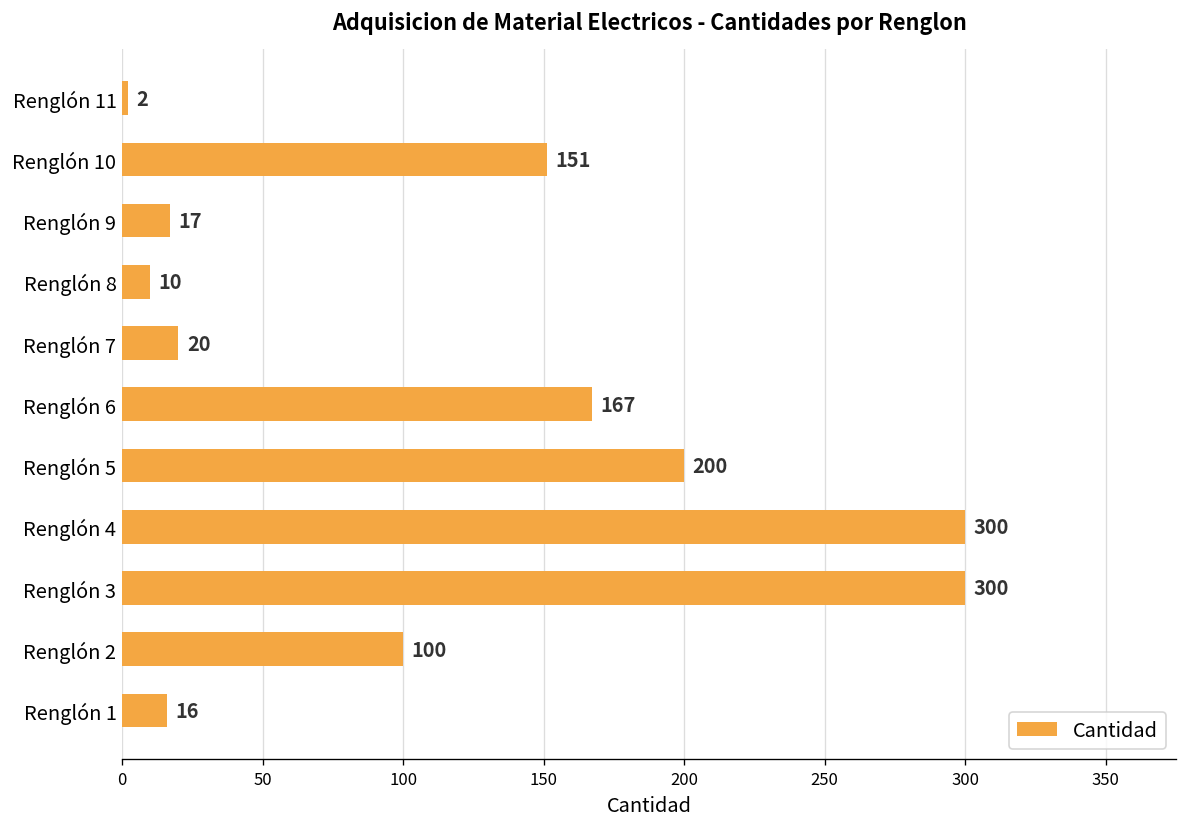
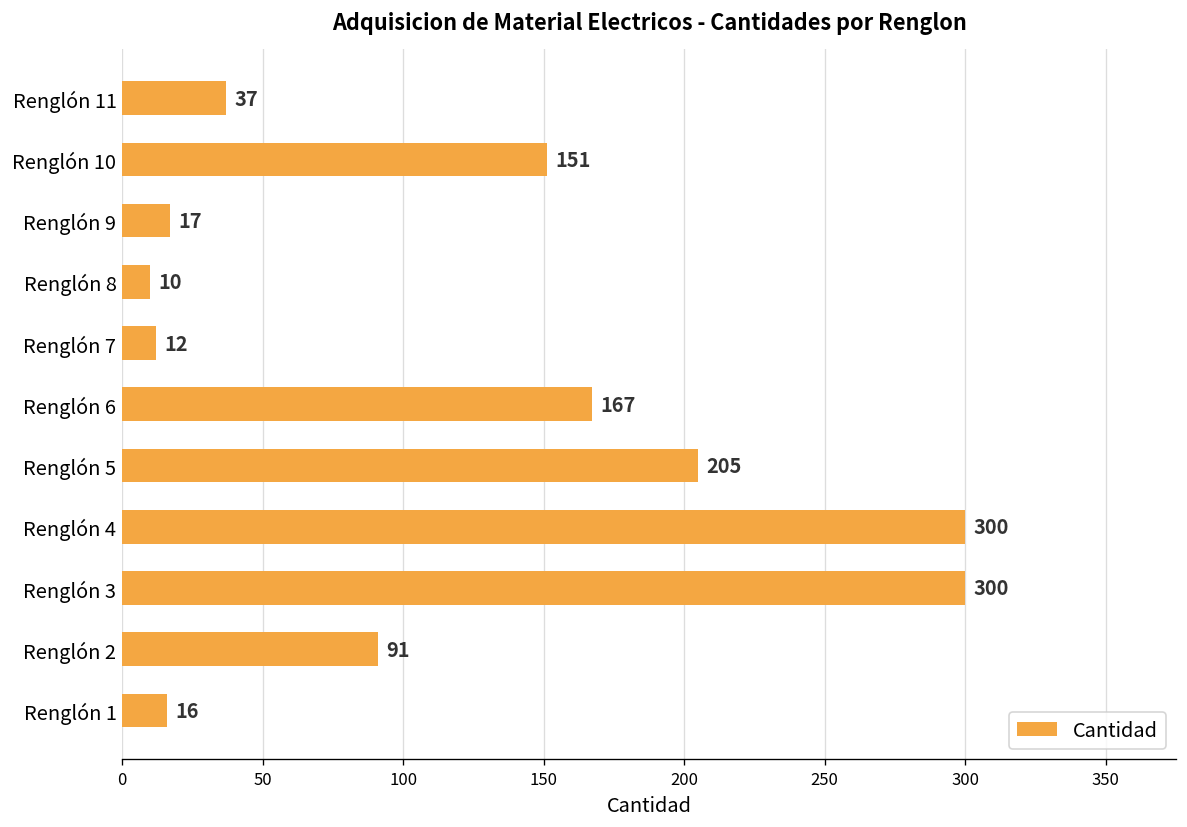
  {
-   "Renglón 11": 2,
+   "Renglón 11": 37,
    "Renglón 10": 151,
    "Renglón 9": 17,
    "Renglón 8": 10,
-   "Renglón 7": 20,
+   "Renglón 7": 12,
    "Renglón 6": 167,
-   "Renglón 5": 200,
+   "Renglón 5": 205,
    "Renglón 4": 300,
    "Renglón 3": 300,
-   "Renglón 2": 100,
+   "Renglón 2": 91,
    "Renglón 1": 16
  }
